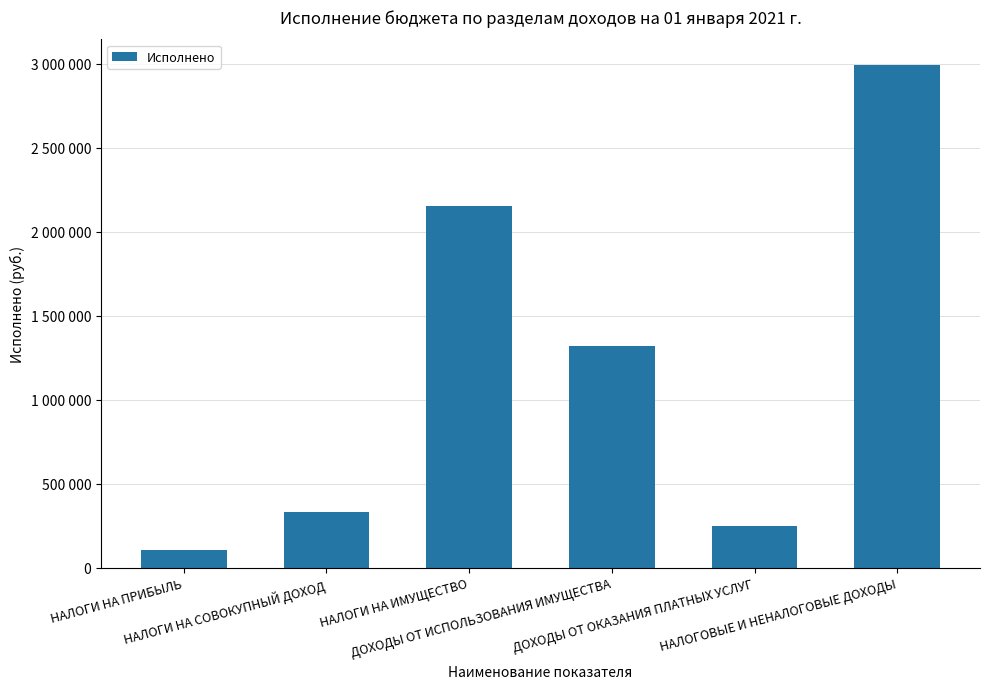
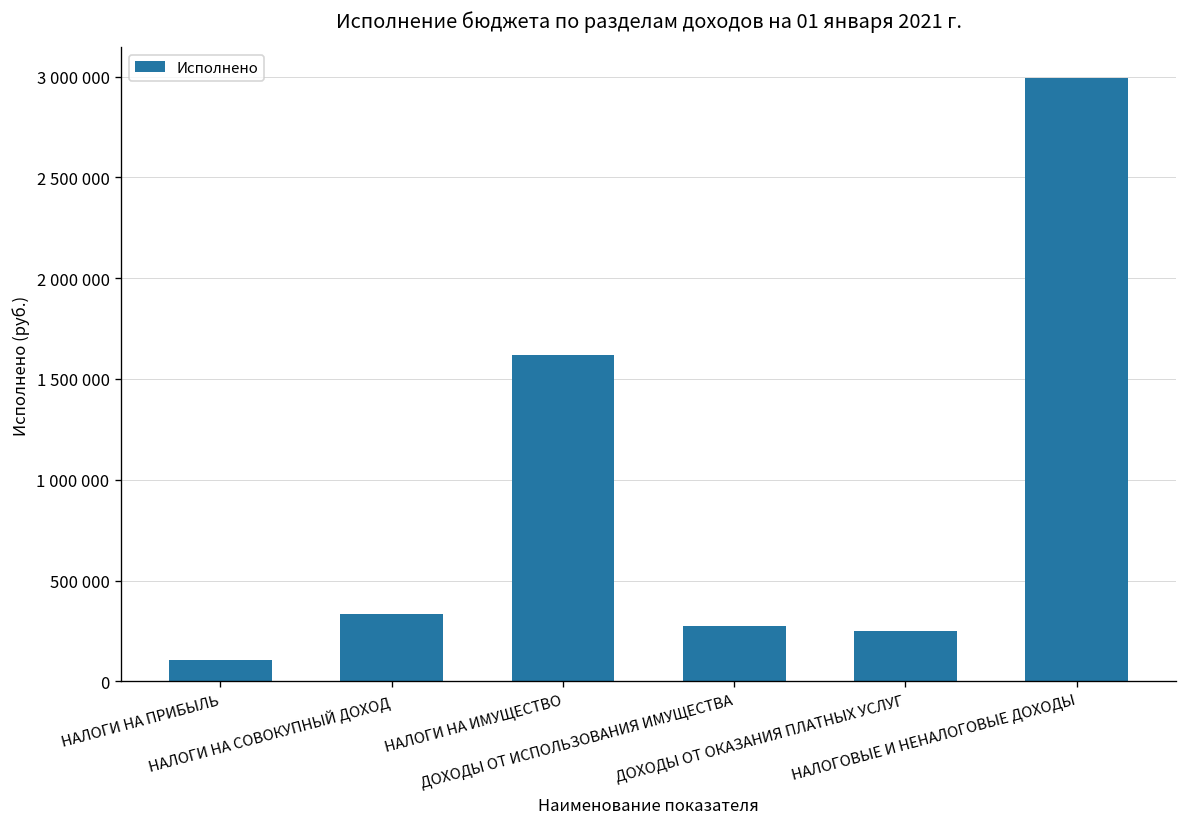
  {
    "НАЛОГИ НА ПРИБЫЛЬ": 110000,
    "НАЛОГИ НА СОВОКУПНЫЙ ДОХОД": 330000,
-   "НАЛОГИ НА ИМУЩЕСТВО": 2150000,
-   "ДОХОДЫ ОТ ИСПОЛЬЗОВАНИЯ ИМУЩЕСТВА": 1320000,
+   "НАЛОГИ НА ИМУЩЕСТВО": 1620000,
+   "ДОХОДЫ ОТ ИСПОЛЬЗОВАНИЯ ИМУЩЕСТВА": 280000,
    "ДОХОДЫ ОТ ОКАЗАНИЯ ПЛАТНЫХ УСЛУГ": 250000,
    "НАЛОГОВЫЕ И НЕНАЛОГОВЫЕ ДОХОДЫ": 2990000
  }
